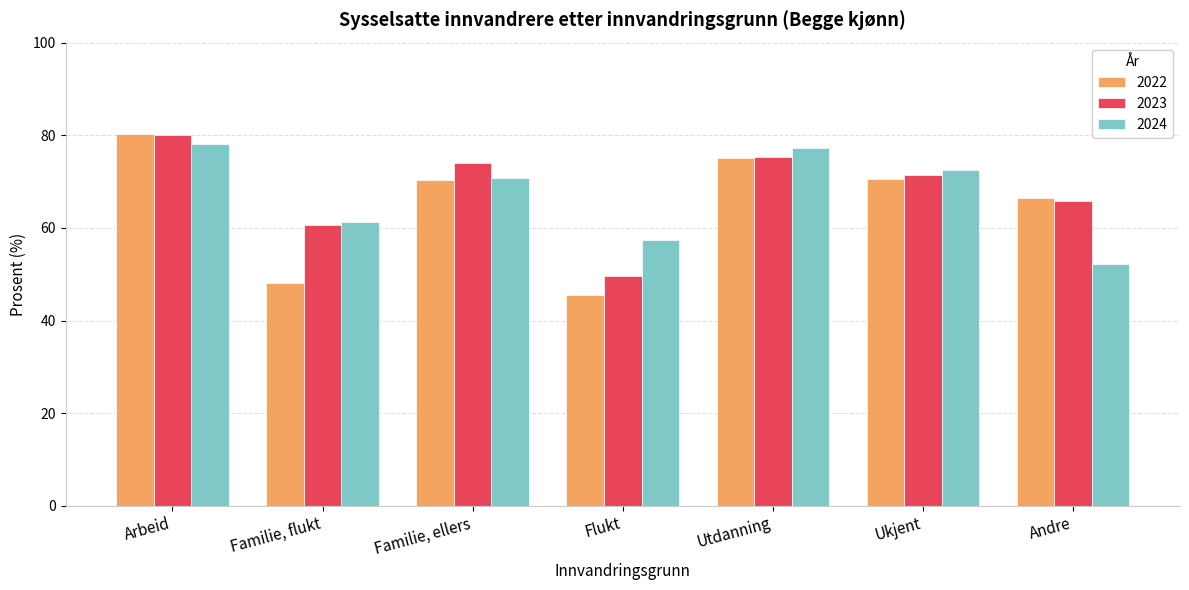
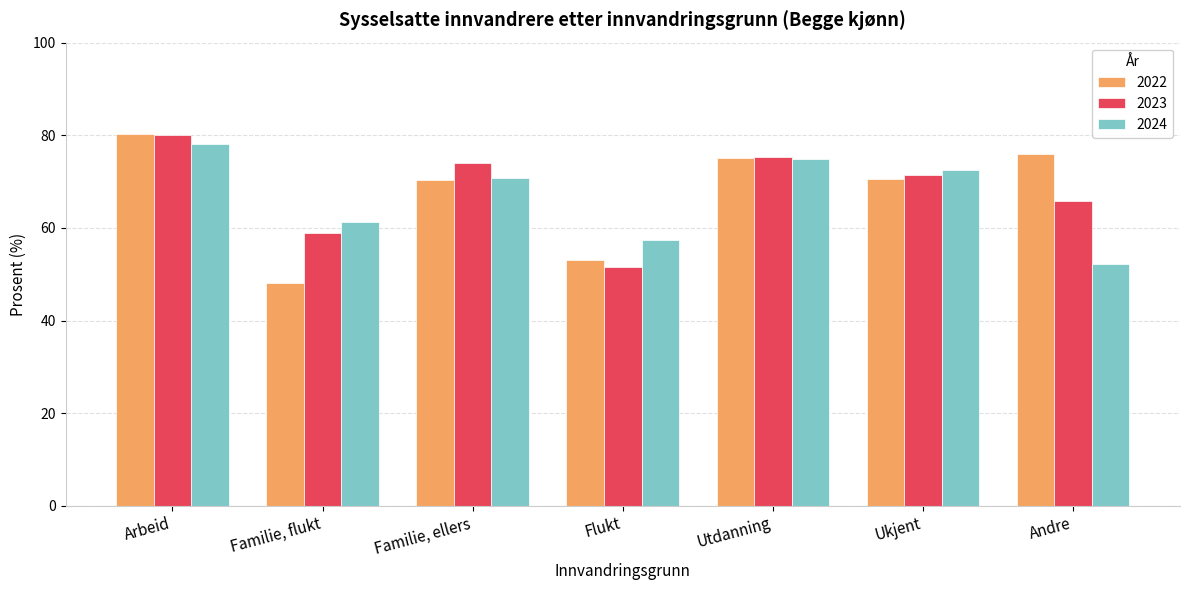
  {
    "2022": {
      "Arbeid": 80,
      "Familie, flukt": 48,
      "Familie, ellers": 70,
-     "Flukt": 46,
+     "Flukt": 53,
      "Utdanning": 75,
      "Ukjent": 71,
-     "Andre": 66
+     "Andre": 76
    },
    "2023": {
      "Arbeid": 80,
-     "Familie, flukt": 61,
+     "Familie, flukt": 59,
      "Familie, ellers": 74,
-     "Flukt": 50,
+     "Flukt": 52,
      "Utdanning": 75,
      "Ukjent": 71,
      "Andre": 66
    },
    "2024": {
      "Arbeid": 78,
      "Familie, flukt": 61,
      "Familie, ellers": 71,
      "Flukt": 57,
-     "Utdanning": 77,
+     "Utdanning": 75,
      "Ukjent": 73,
      "Andre": 52
    }
  }
